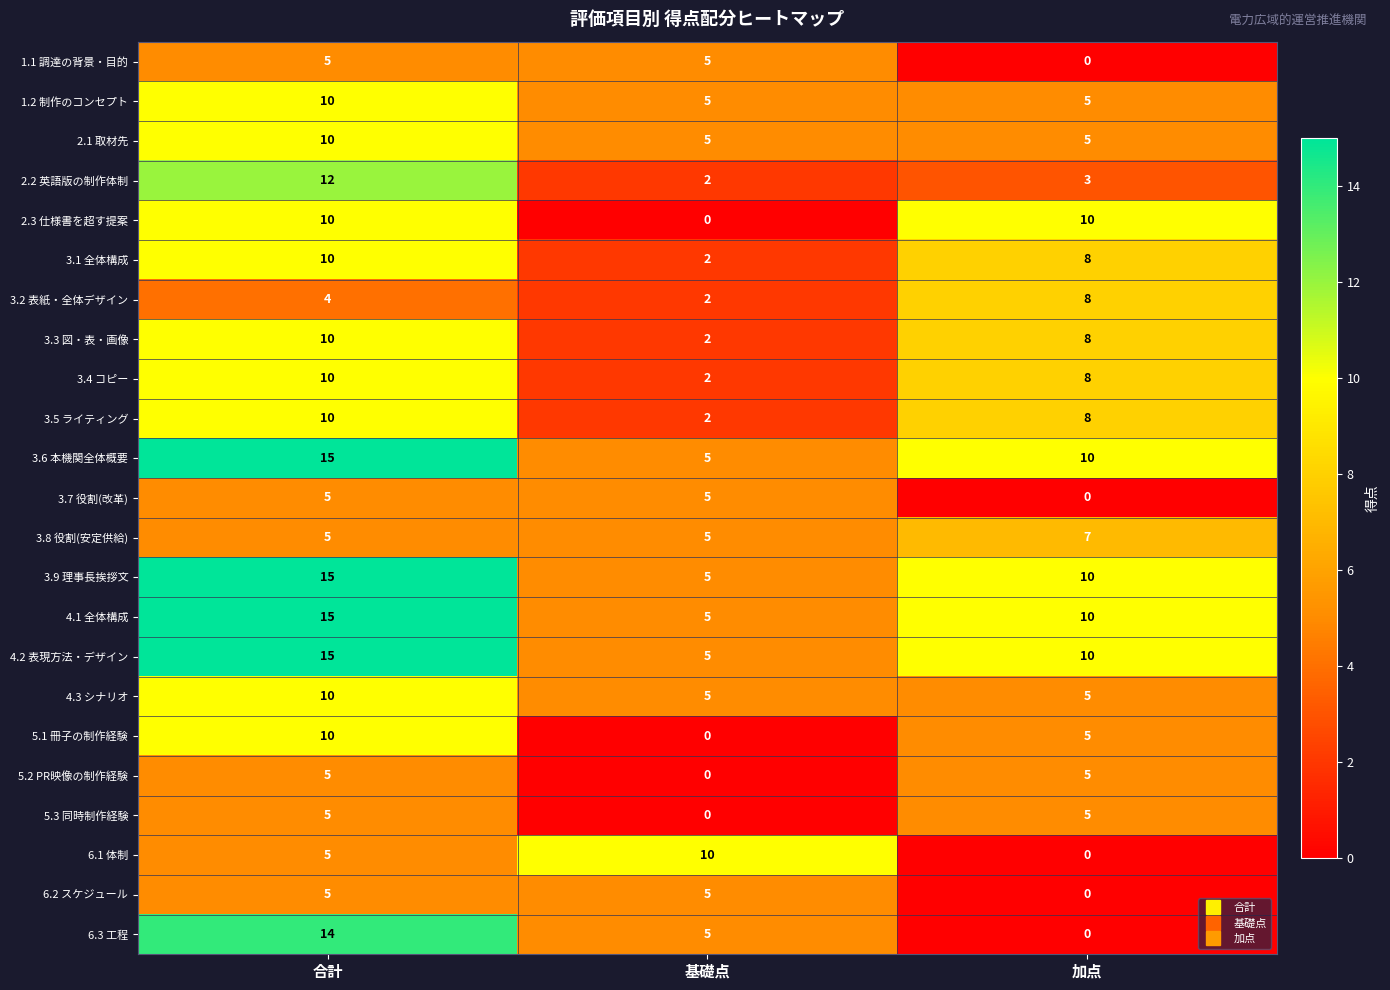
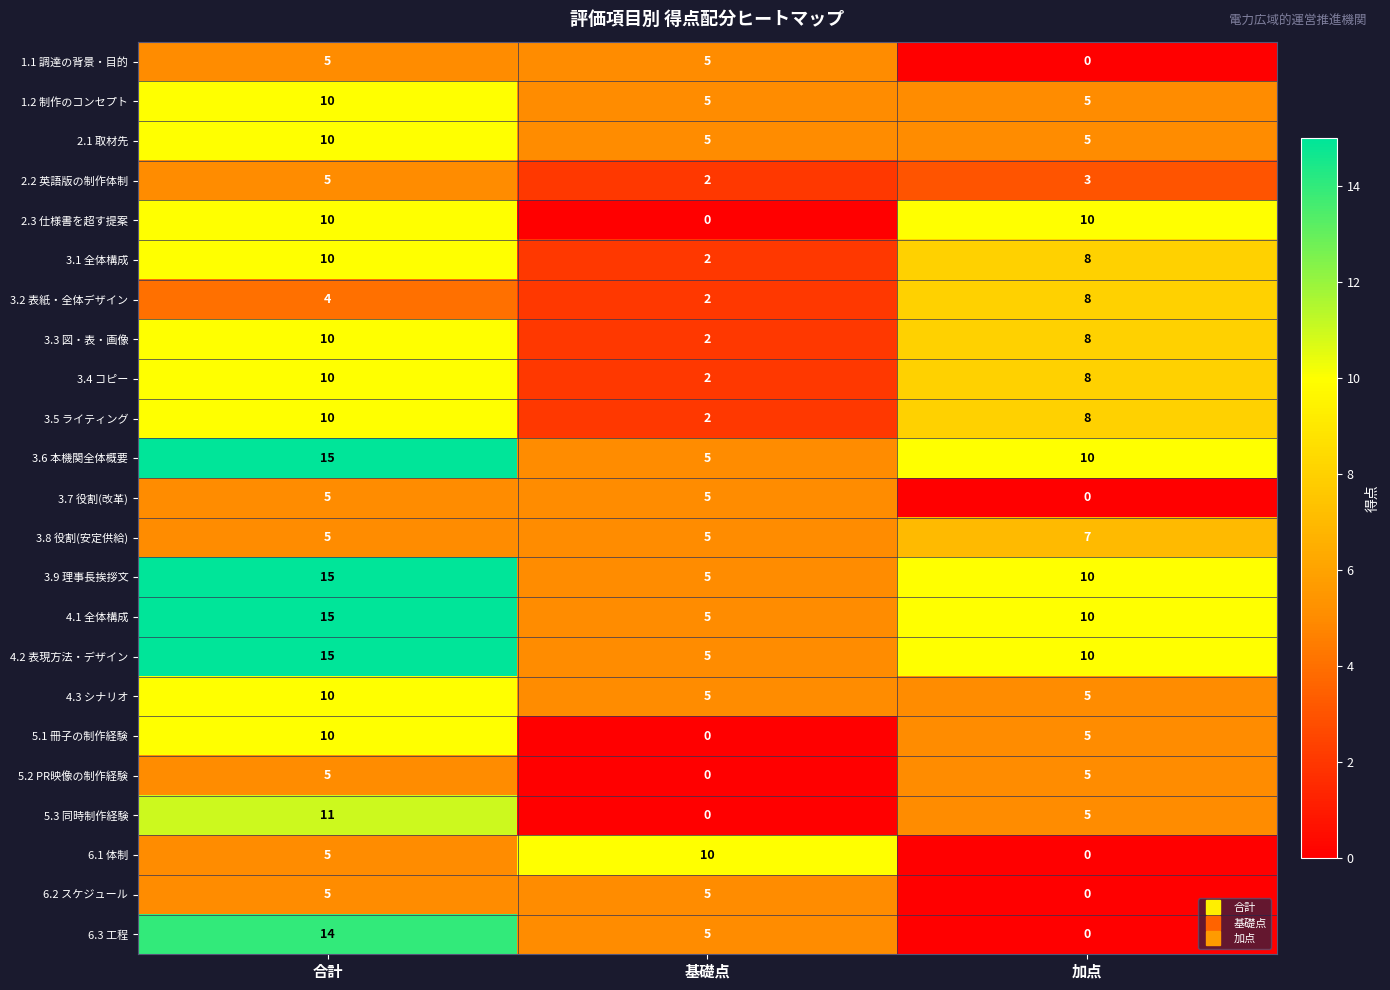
  {
    "1.1 調達の背景・目的": {
      "合計": 5,
      "基礎点": 5,
      "加点": 0
    },
    "1.2 制作のコンセプト": {
      "合計": 10,
      "基礎点": 5,
      "加点": 5
    },
    "2.1 取材先": {
      "合計": 10,
      "基礎点": 5,
      "加点": 5
    },
    "2.2 英語版の制作体制": {
-     "合計": 12,
+     "合計": 5,
      "基礎点": 2,
      "加点": 3
    },
    "2.3 仕様書を超す提案": {
      "合計": 10,
      "基礎点": 0,
      "加点": 10
    },
    "3.1 全体構成": {
      "合計": 10,
      "基礎点": 2,
      "加点": 8
    },
    "3.2 表紙・全体デザイン": {
      "合計": 4,
      "基礎点": 2,
      "加点": 8
    },
    "3.3 図・表・画像": {
      "合計": 10,
      "基礎点": 2,
      "加点": 8
    },
    "3.4 コピー": {
      "合計": 10,
      "基礎点": 2,
      "加点": 8
    },
    "3.5 ライティング": {
      "合計": 10,
      "基礎点": 2,
      "加点": 8
    },
    "3.6 本機関全体概要": {
      "合計": 15,
      "基礎点": 5,
      "加点": 10
    },
    "3.7 役割(改革)": {
      "合計": 5,
      "基礎点": 5,
      "加点": 0
    },
    "3.8 役割(安定供給)": {
      "合計": 5,
      "基礎点": 5,
      "加点": 7
    },
    "3.9 理事長挨拶文": {
      "合計": 15,
      "基礎点": 5,
      "加点": 10
    },
    "4.1 全体構成": {
      "合計": 15,
      "基礎点": 5,
      "加点": 10
    },
    "4.2 表現方法・デザイン": {
      "合計": 15,
      "基礎点": 5,
      "加点": 10
    },
    "4.3 シナリオ": {
      "合計": 10,
      "基礎点": 5,
      "加点": 5
    },
    "5.1 冊子の制作経験": {
      "合計": 10,
      "基礎点": 0,
      "加点": 5
    },
    "5.2 PR映像の制作経験": {
      "合計": 5,
      "基礎点": 0,
      "加点": 5
    },
    "5.3 同時制作経験": {
-     "合計": 5,
+     "合計": 11,
      "基礎点": 0,
      "加点": 5
    },
    "6.1 体制": {
      "合計": 5,
      "基礎点": 10,
      "加点": 0
    },
    "6.2 スケジュール": {
      "合計": 5,
      "基礎点": 5,
      "加点": 0
    },
    "6.3 工程": {
      "合計": 14,
      "基礎点": 5,
      "加点": 0
    }
  }
